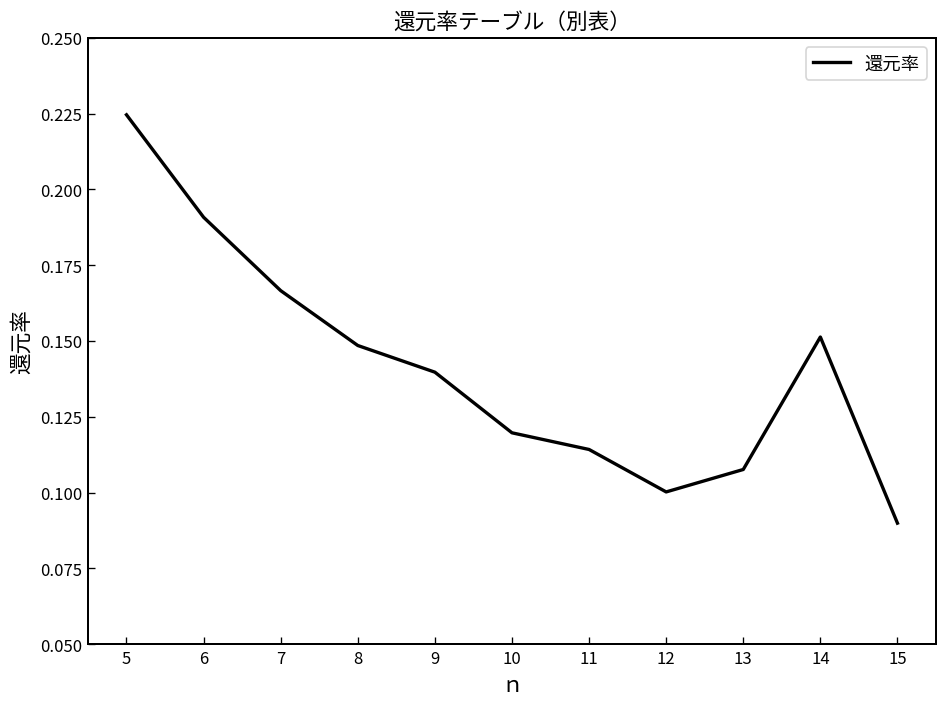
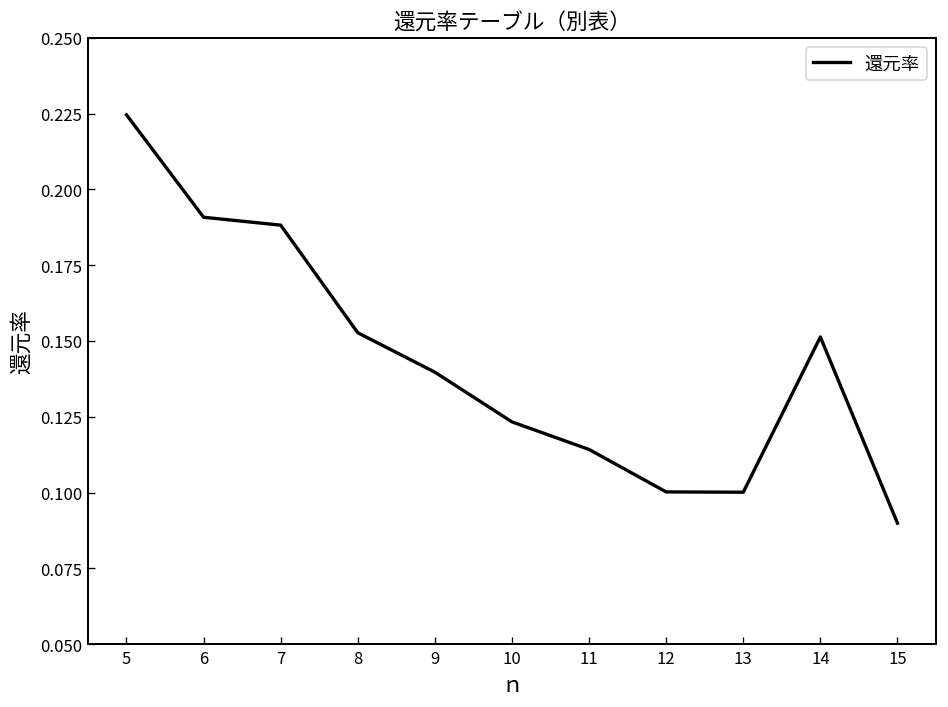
  {
    "5": 0.225,
    "6": 0.191,
-   "7": 0.167,
-   "8": 0.149,
+   "7": 0.188,
+   "8": 0.153,
    "9": 0.140,
-   "10": 0.120,
+   "10": 0.123,
    "11": 0.114,
    "12": 0.100,
-   "13": 0.108,
+   "13": 0.100,
    "14": 0.151,
    "15": 0.090
  }
